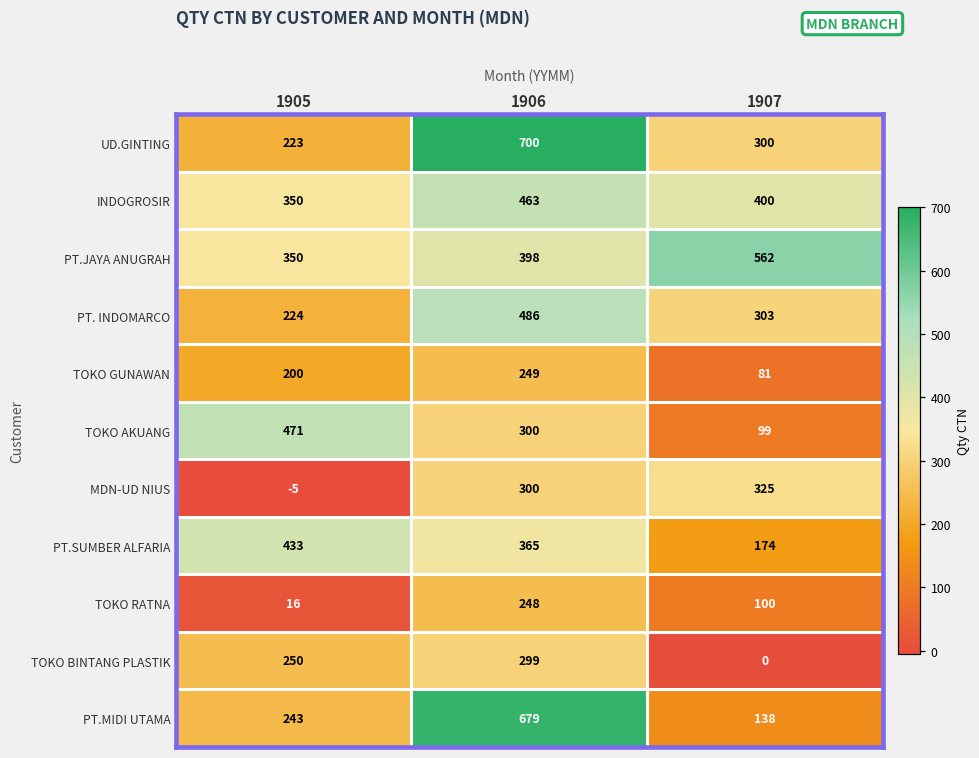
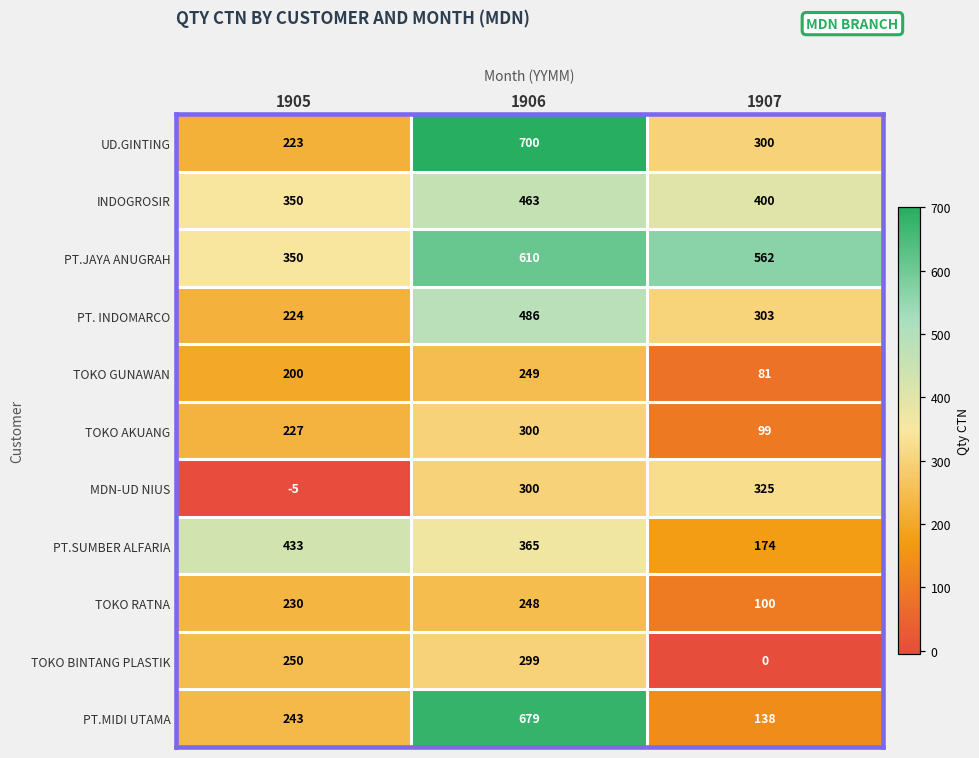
  {
    "UD.GINTING": {
      "1905": 223,
      "1906": 700,
      "1907": 300
    },
    "INDOGROSIR": {
      "1905": 350,
      "1906": 463,
      "1907": 400
    },
    "PT.JAYA ANUGRAH": {
      "1905": 350,
-     "1906": 398,
+     "1906": 610,
      "1907": 562
    },
    "PT. INDOMARCO": {
      "1905": 224,
      "1906": 486,
      "1907": 303
    },
    "TOKO GUNAWAN": {
      "1905": 200,
      "1906": 249,
      "1907": 81
    },
    "TOKO AKUANG": {
-     "1905": 471,
+     "1905": 227,
      "1906": 300,
      "1907": 99
    },
    "MDN-UD NIUS": {
      "1905": -5,
      "1906": 300,
      "1907": 325
    },
    "PT.SUMBER ALFARIA": {
      "1905": 433,
      "1906": 365,
      "1907": 174
    },
    "TOKO RATNA": {
-     "1905": 16,
+     "1905": 230,
      "1906": 248,
      "1907": 100
    },
    "TOKO BINTANG PLASTIK": {
      "1905": 250,
      "1906": 299,
      "1907": 0
    },
    "PT.MIDI UTAMA": {
      "1905": 243,
      "1906": 679,
      "1907": 138
    }
  }
